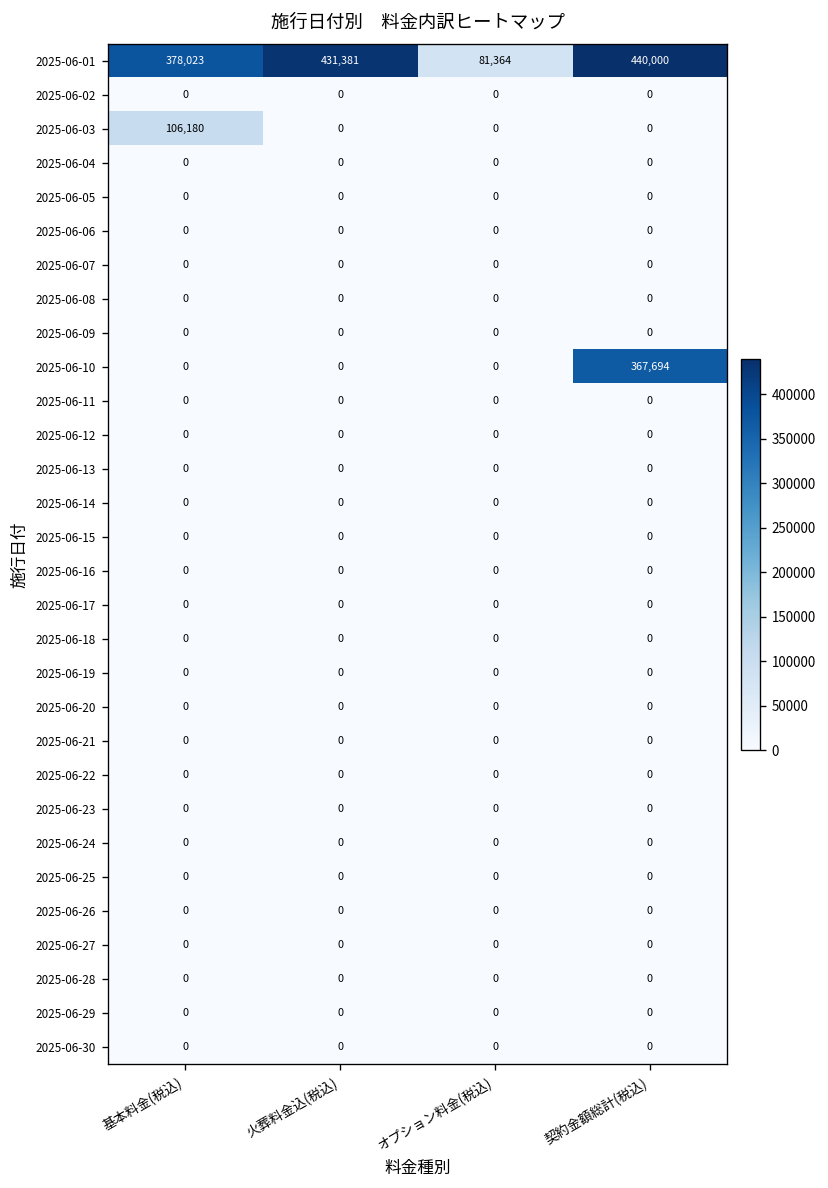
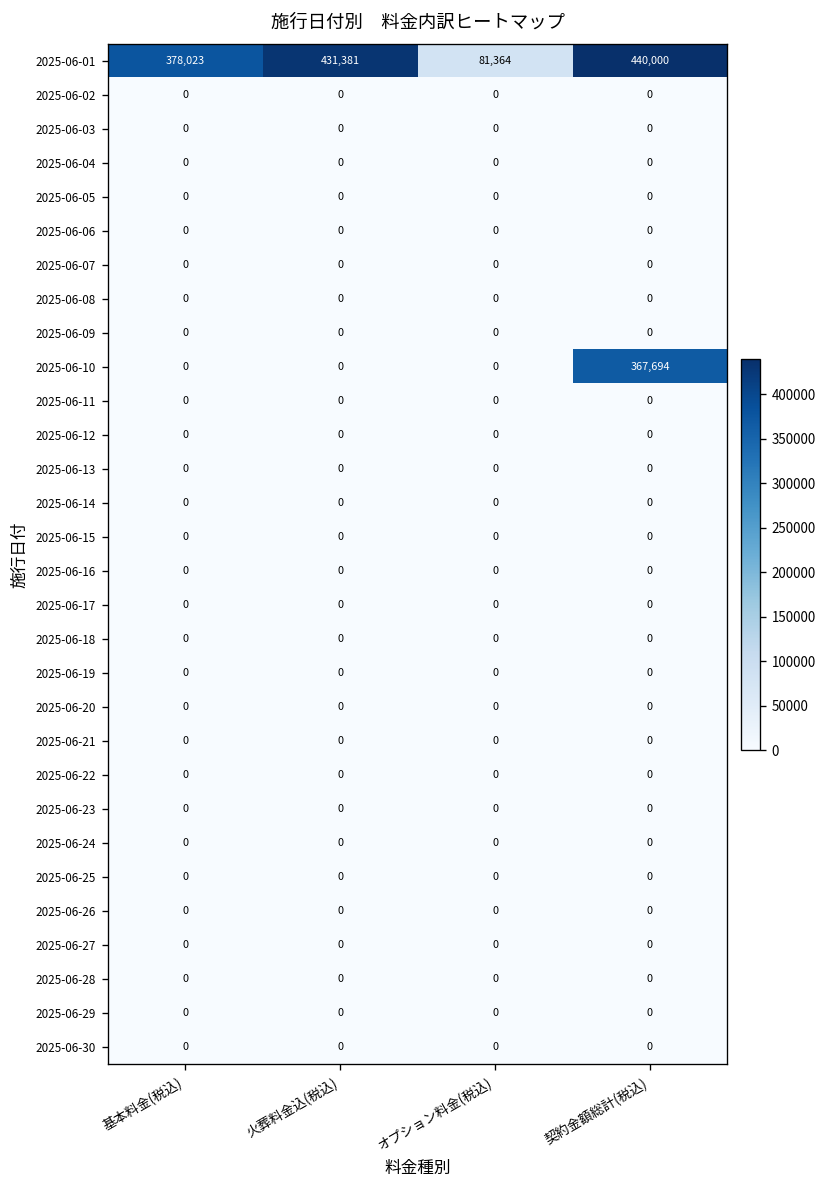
  {
    "2025-06-01": {
      "基本料金(税込)": "378,023",
      "火葬料金込(税込)": "431,381",
      "オプション料金(税込)": "81,364",
      "契約金額総計(税込)": "440,000"
    },
    "2025-06-02": {
      "基本料金(税込)": "0",
      "火葬料金込(税込)": "0",
      "オプション料金(税込)": "0",
      "契約金額総計(税込)": "0"
    },
    "2025-06-03": {
-     "基本料金(税込)": "106,180",
+     "基本料金(税込)": "0",
      "火葬料金込(税込)": "0",
      "オプション料金(税込)": "0",
      "契約金額総計(税込)": "0"
    },
    "2025-06-04": {
      "基本料金(税込)": "0",
      "火葬料金込(税込)": "0",
      "オプション料金(税込)": "0",
      "契約金額総計(税込)": "0"
    },
    "2025-06-05": {
      "基本料金(税込)": "0",
      "火葬料金込(税込)": "0",
      "オプション料金(税込)": "0",
      "契約金額総計(税込)": "0"
    },
    "2025-06-06": {
      "基本料金(税込)": "0",
      "火葬料金込(税込)": "0",
      "オプション料金(税込)": "0",
      "契約金額総計(税込)": "0"
    },
    "2025-06-07": {
      "基本料金(税込)": "0",
      "火葬料金込(税込)": "0",
      "オプション料金(税込)": "0",
      "契約金額総計(税込)": "0"
    },
    "2025-06-08": {
      "基本料金(税込)": "0",
      "火葬料金込(税込)": "0",
      "オプション料金(税込)": "0",
      "契約金額総計(税込)": "0"
    },
    "2025-06-09": {
      "基本料金(税込)": "0",
      "火葬料金込(税込)": "0",
      "オプション料金(税込)": "0",
      "契約金額総計(税込)": "0"
    },
    "2025-06-10": {
      "基本料金(税込)": "0",
      "火葬料金込(税込)": "0",
      "オプション料金(税込)": "0",
      "契約金額総計(税込)": "367,694"
    },
    "2025-06-11": {
      "基本料金(税込)": "0",
      "火葬料金込(税込)": "0",
      "オプション料金(税込)": "0",
      "契約金額総計(税込)": "0"
    },
    "2025-06-12": {
      "基本料金(税込)": "0",
      "火葬料金込(税込)": "0",
      "オプション料金(税込)": "0",
      "契約金額総計(税込)": "0"
    },
    "2025-06-13": {
      "基本料金(税込)": "0",
      "火葬料金込(税込)": "0",
      "オプション料金(税込)": "0",
      "契約金額総計(税込)": "0"
    },
    "2025-06-14": {
      "基本料金(税込)": "0",
      "火葬料金込(税込)": "0",
      "オプション料金(税込)": "0",
      "契約金額総計(税込)": "0"
    },
    "2025-06-15": {
      "基本料金(税込)": "0",
      "火葬料金込(税込)": "0",
      "オプション料金(税込)": "0",
      "契約金額総計(税込)": "0"
    },
    "2025-06-16": {
      "基本料金(税込)": "0",
      "火葬料金込(税込)": "0",
      "オプション料金(税込)": "0",
      "契約金額総計(税込)": "0"
    },
    "2025-06-17": {
      "基本料金(税込)": "0",
      "火葬料金込(税込)": "0",
      "オプション料金(税込)": "0",
      "契約金額総計(税込)": "0"
    },
    "2025-06-18": {
      "基本料金(税込)": "0",
      "火葬料金込(税込)": "0",
      "オプション料金(税込)": "0",
      "契約金額総計(税込)": "0"
    },
    "2025-06-19": {
      "基本料金(税込)": "0",
      "火葬料金込(税込)": "0",
      "オプション料金(税込)": "0",
      "契約金額総計(税込)": "0"
    },
    "2025-06-20": {
      "基本料金(税込)": "0",
      "火葬料金込(税込)": "0",
      "オプション料金(税込)": "0",
      "契約金額総計(税込)": "0"
    },
    "2025-06-21": {
      "基本料金(税込)": "0",
      "火葬料金込(税込)": "0",
      "オプション料金(税込)": "0",
      "契約金額総計(税込)": "0"
    },
    "2025-06-22": {
      "基本料金(税込)": "0",
      "火葬料金込(税込)": "0",
      "オプション料金(税込)": "0",
      "契約金額総計(税込)": "0"
    },
    "2025-06-23": {
      "基本料金(税込)": "0",
      "火葬料金込(税込)": "0",
      "オプション料金(税込)": "0",
      "契約金額総計(税込)": "0"
    },
    "2025-06-24": {
      "基本料金(税込)": "0",
      "火葬料金込(税込)": "0",
      "オプション料金(税込)": "0",
      "契約金額総計(税込)": "0"
    },
    "2025-06-25": {
      "基本料金(税込)": "0",
      "火葬料金込(税込)": "0",
      "オプション料金(税込)": "0",
      "契約金額総計(税込)": "0"
    },
    "2025-06-26": {
      "基本料金(税込)": "0",
      "火葬料金込(税込)": "0",
      "オプション料金(税込)": "0",
      "契約金額総計(税込)": "0"
    },
    "2025-06-27": {
      "基本料金(税込)": "0",
      "火葬料金込(税込)": "0",
      "オプション料金(税込)": "0",
      "契約金額総計(税込)": "0"
    },
    "2025-06-28": {
      "基本料金(税込)": "0",
      "火葬料金込(税込)": "0",
      "オプション料金(税込)": "0",
      "契約金額総計(税込)": "0"
    },
    "2025-06-29": {
      "基本料金(税込)": "0",
      "火葬料金込(税込)": "0",
      "オプション料金(税込)": "0",
      "契約金額総計(税込)": "0"
    },
    "2025-06-30": {
      "基本料金(税込)": "0",
      "火葬料金込(税込)": "0",
      "オプション料金(税込)": "0",
      "契約金額総計(税込)": "0"
    }
  }
